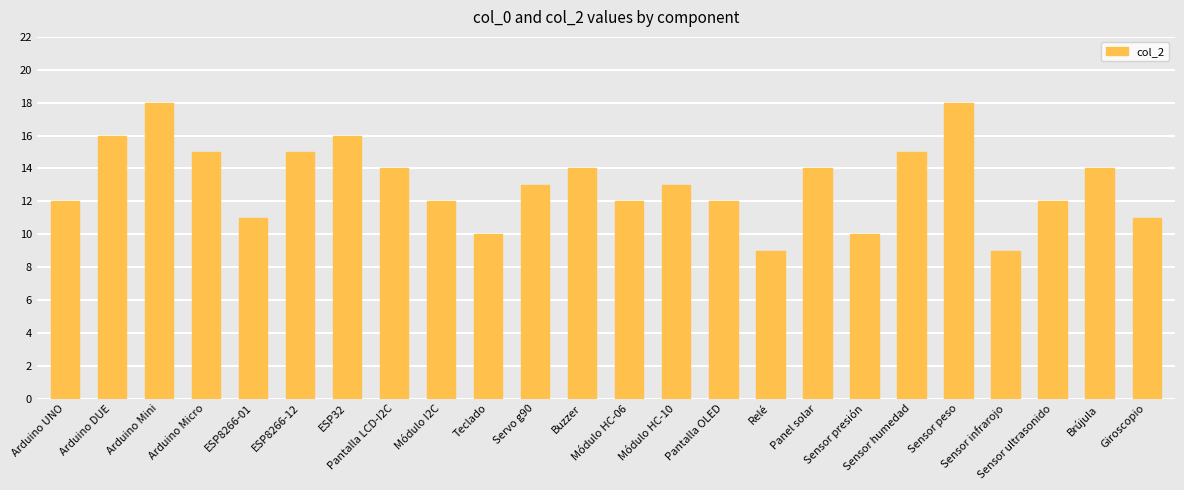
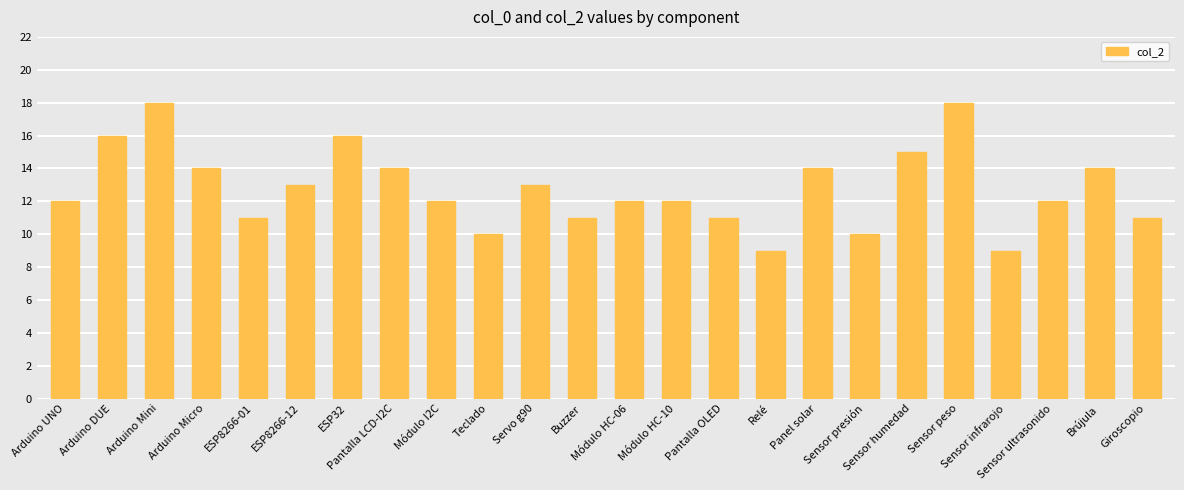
  {
    "Arduino UNO": 12,
    "Arduino DUE": 16,
    "Arduino Mini": 18,
-   "Arduino Micro": 15,
+   "Arduino Micro": 14,
    "ESP8266-01": 11,
-   "ESP8266-12": 15,
+   "ESP8266-12": 13,
    "ESP32": 16,
    "Pantalla LCD-I2C": 14,
    "Módulo I2C": 12,
    "Teclado": 10,
    "Servo g90": 13,
-   "Buzzer": 14,
+   "Buzzer": 11,
    "Módulo HC-06": 12,
-   "Módulo HC-10": 13,
-   "Pantalla OLED": 12,
+   "Módulo HC-10": 12,
+   "Pantalla OLED": 11,
    "Relé": 9,
    "Panel solar": 14,
    "Sensor presión": 10,
    "Sensor humedad": 15,
    "Sensor peso": 18,
    "Sensor infrarojo": 9,
    "Sensor ultrasonido": 12,
    "Brújula": 14,
    "Giroscopio": 11
  }
